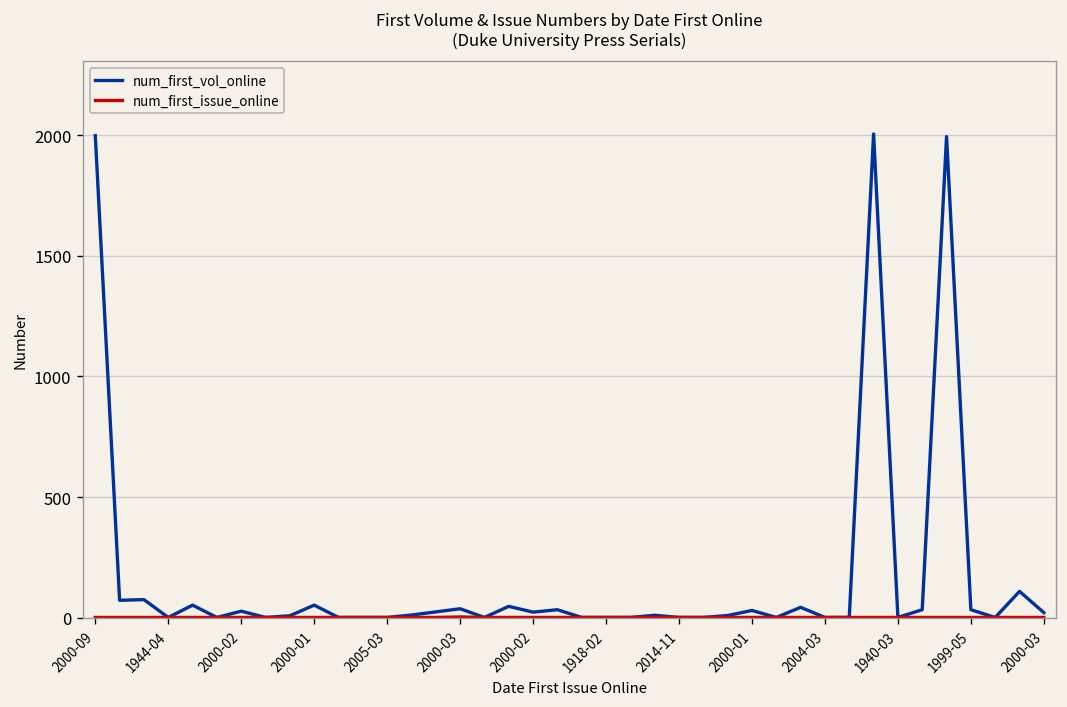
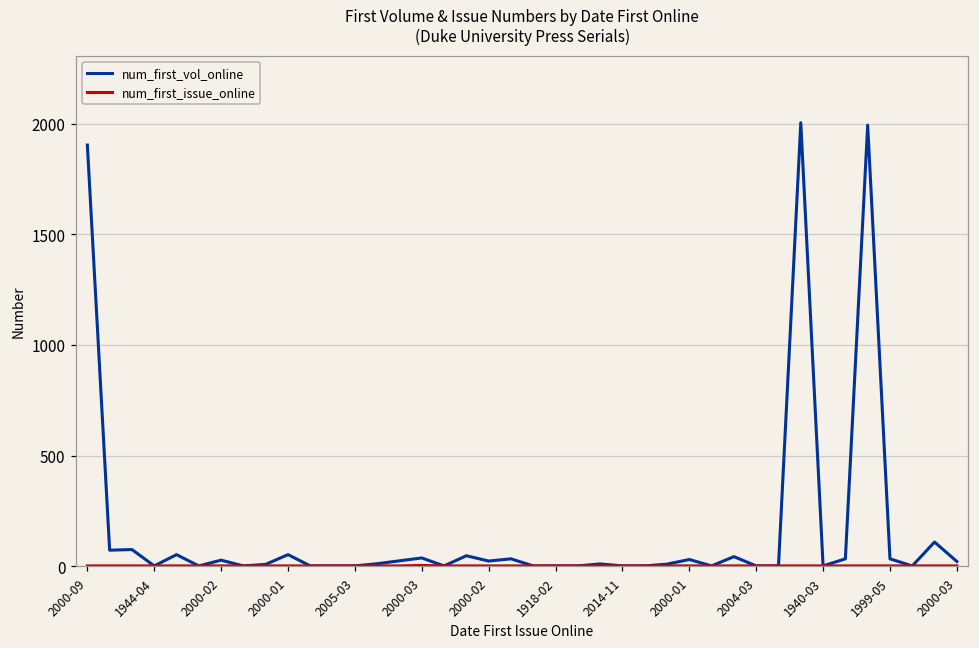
  {
    "num_first_vol_online": {
-     "2000-09": 2000
+     "2000-09": 1900
    },
    "num_first_issue_online": {
      "2000-09": 0
    }
  }
